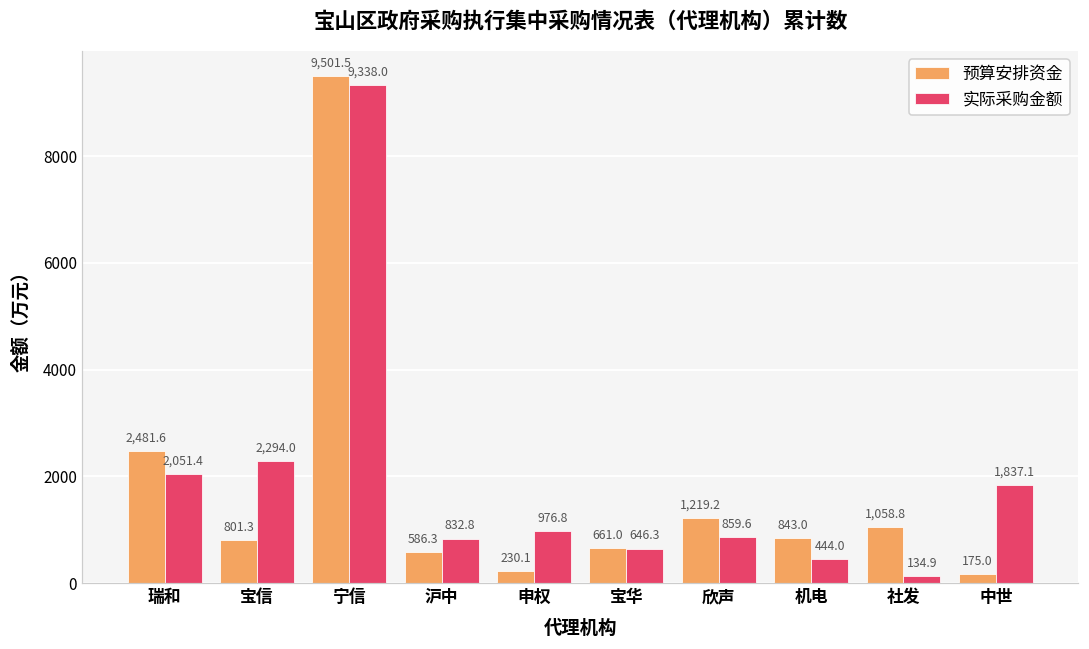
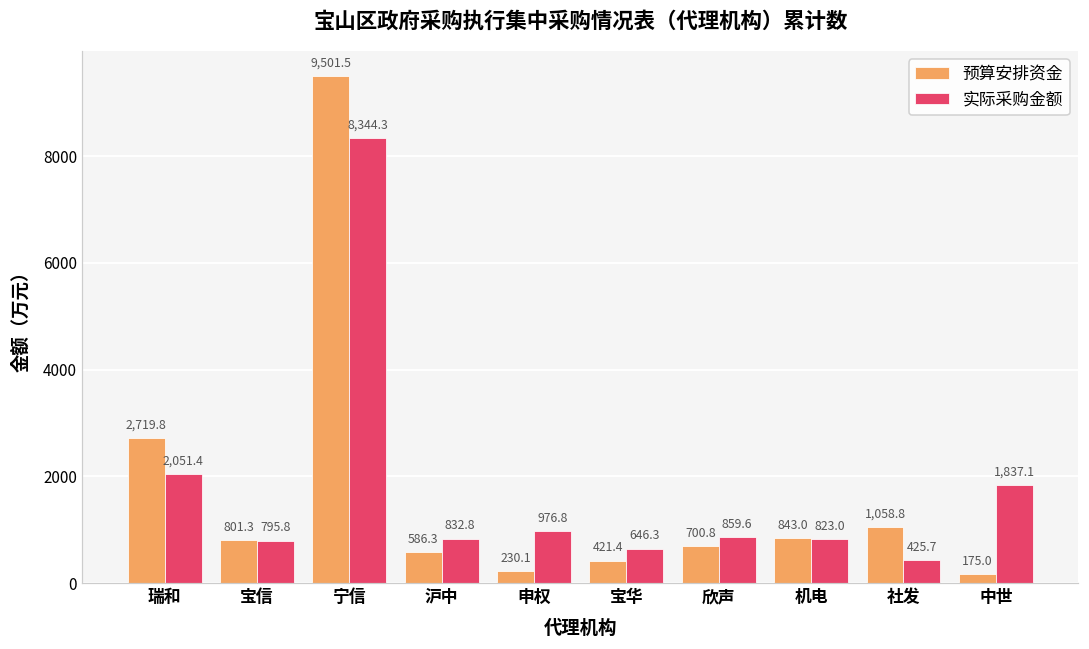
  {
    "预算安排资金": {
-     "瑞和": "2,481.6",
+     "瑞和": "2,719.8",
      "宝信": "801.3",
      "宁信": "9,501.5",
      "沪中": "586.3",
      "申权": "230.1",
-     "宝华": "661.0",
-     "欣声": "1,219.2",
+     "宝华": "421.4",
+     "欣声": "700.8",
      "机电": "843.0",
      "社发": "1,058.8",
      "中世": "175.0"
    },
    "实际采购金额": {
      "瑞和": "2,051.4",
-     "宝信": "2,294.0",
-     "宁信": "9,338.0",
+     "宝信": "795.8",
+     "宁信": "8,344.3",
      "沪中": "832.8",
      "申权": "976.8",
      "宝华": "646.3",
      "欣声": "859.6",
-     "机电": "444.0",
-     "社发": "134.9",
+     "机电": "823.0",
+     "社发": "425.7",
      "中世": "1,837.1"
    }
  }
